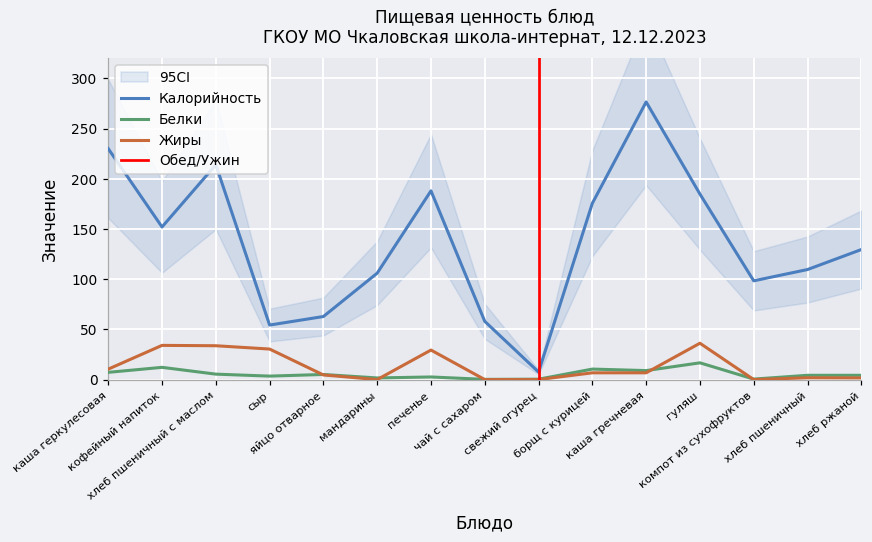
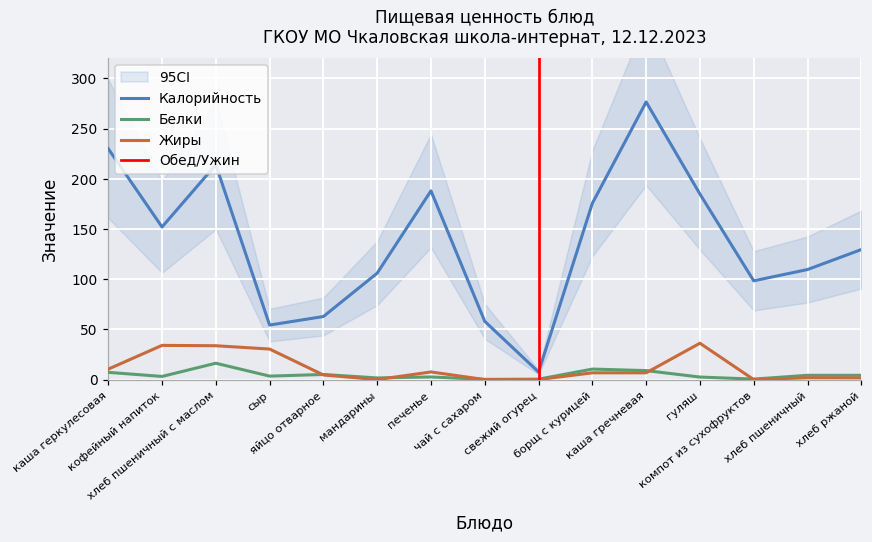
  {
    "Белки": {
      "каша геркулесовая": 10,
-     "кофейный напиток": 10,
-     "хлеб пшеничный с маслом": 10,
+     "кофейный напиток": 0,
+     "хлеб пшеничный с маслом": 20,
      "сыр": 0,
      "печенье": 0,
      "борщ с курицей": 10,
-     "гуляш": 20
+     "гуляш": 0
    },
    "Жиры": {
      "каша геркулесовая": 10,
      "кофейный напиток": 30,
      "хлеб пшеничный с маслом": 30,
      "сыр": 30,
-     "печенье": 30,
+     "печенье": 10,
      "борщ с курицей": 10,
      "гуляш": 40
    }
  }
